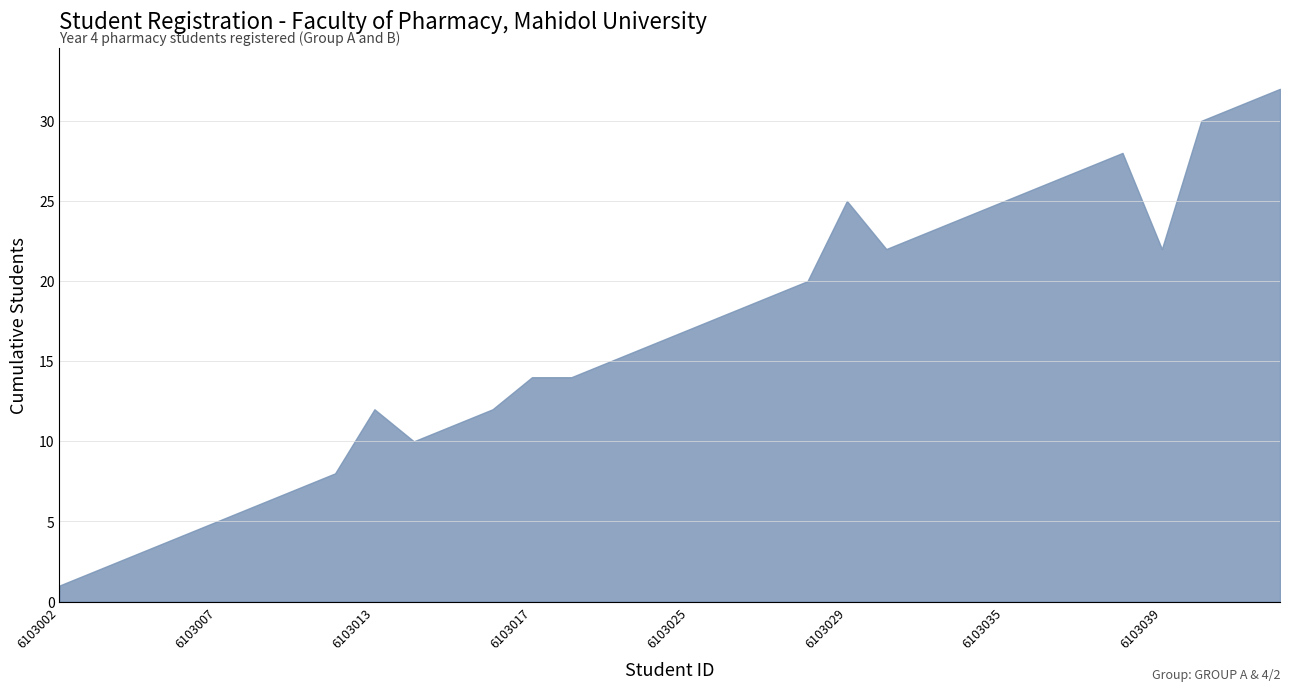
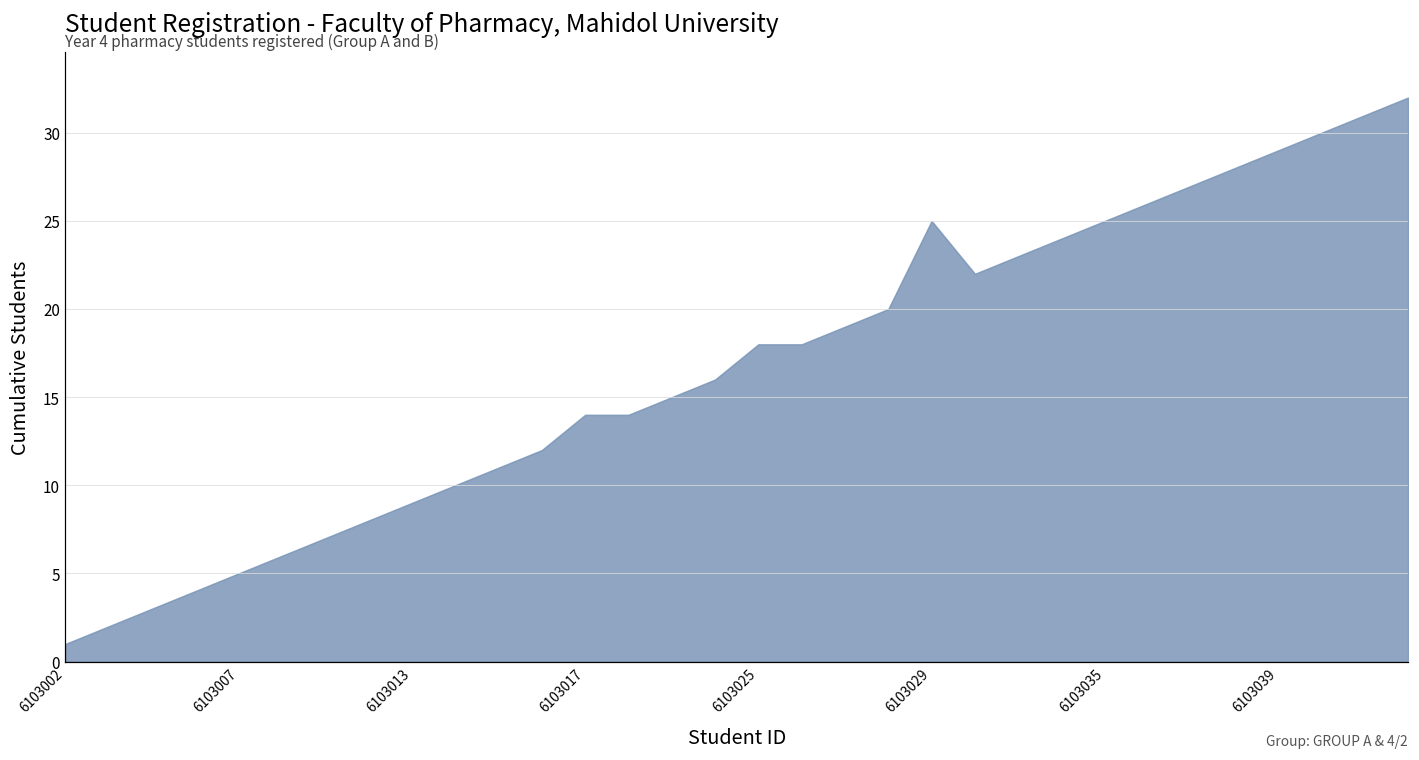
  {
    "6103002": 1,
    "6103007": 5,
-   "6103013": 12,
+   "6103013": 9,
    "6103017": 14,
-   "6103025": 17,
+   "6103025": 18,
    "6103029": 25,
    "6103035": 25,
-   "6103039": 22
+   "6103039": 29
  }
